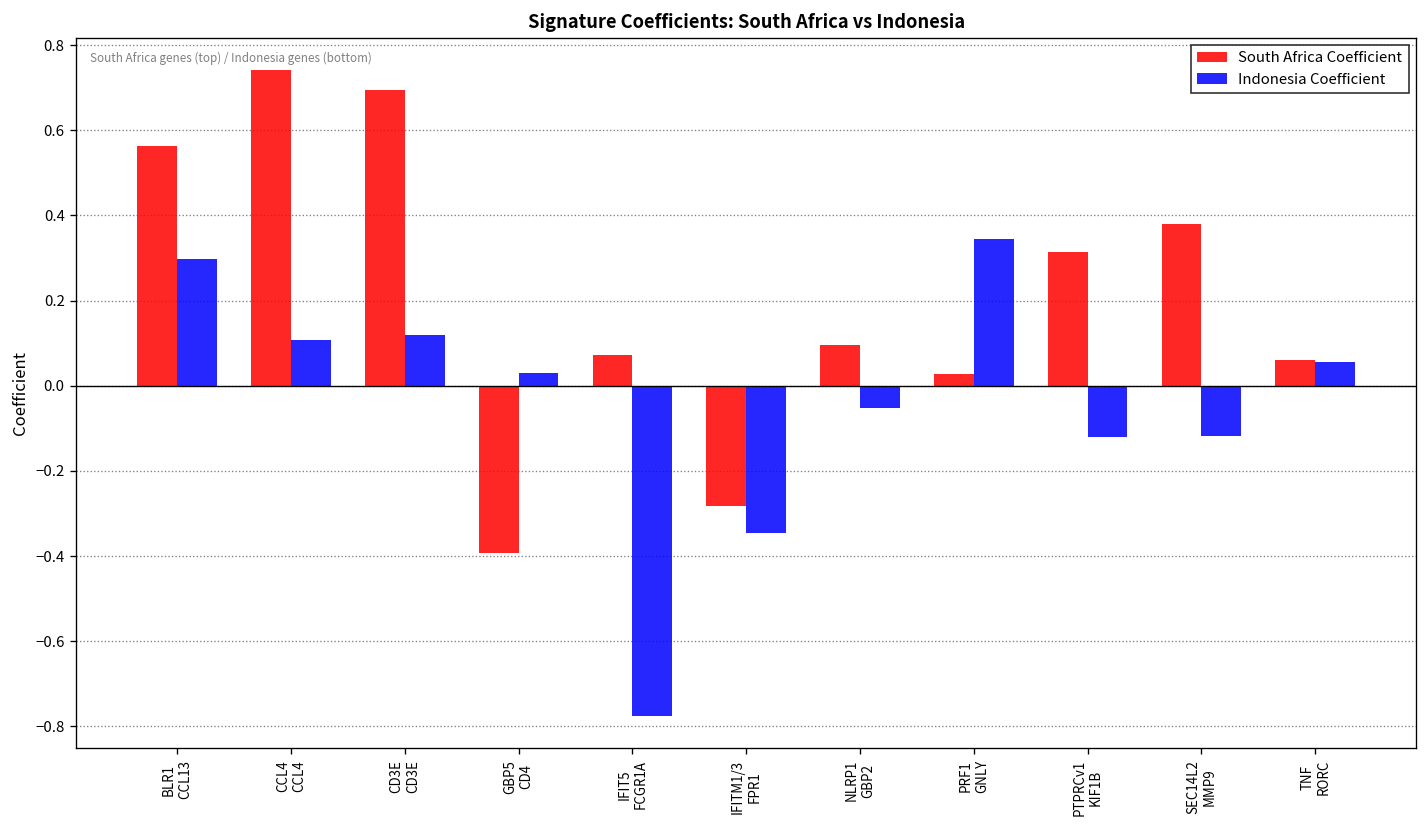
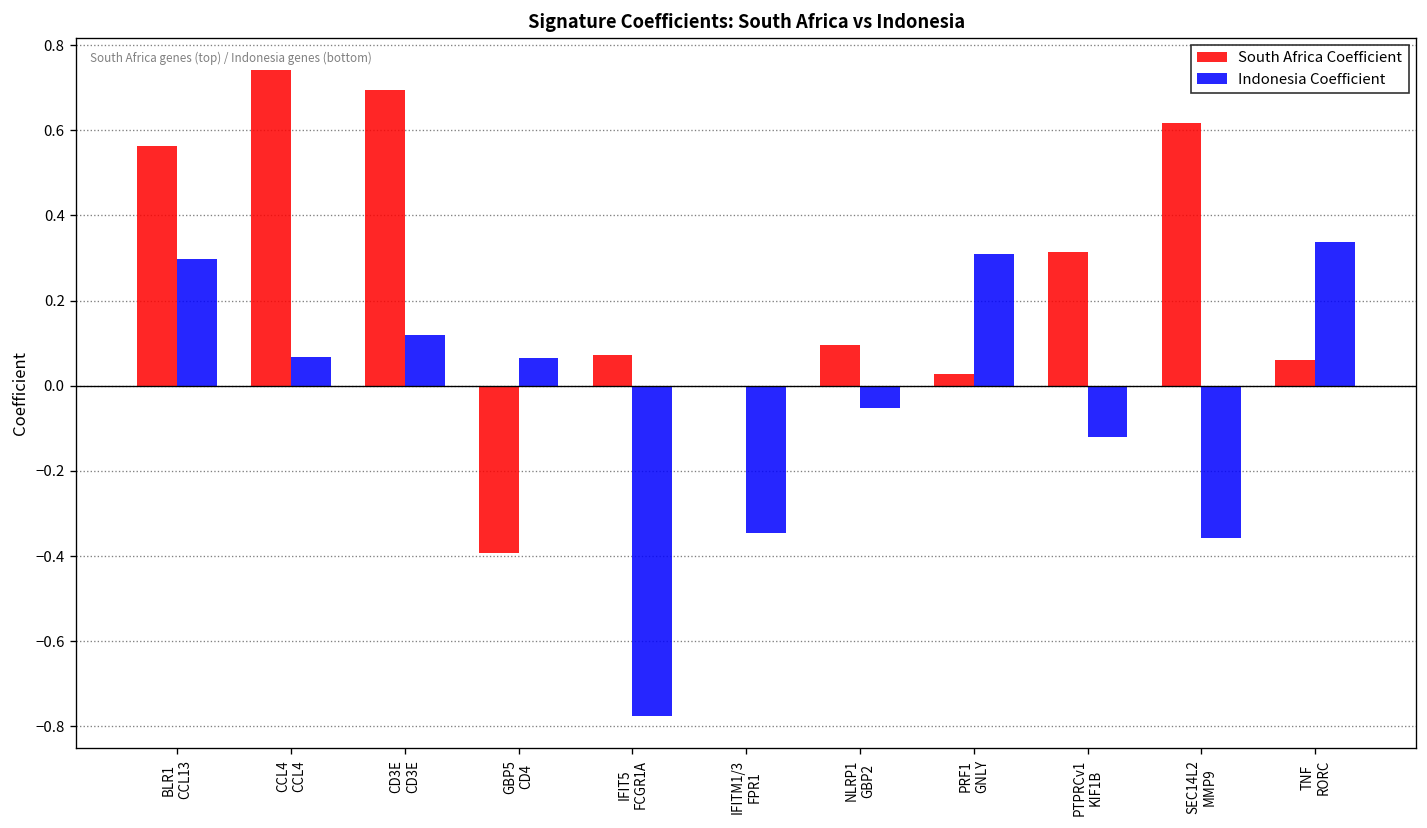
  {
    "South Africa Coefficient": {
      "BLR1 CCL13": 0.56,
      "CCL4 CCL4": 0.74,
      "CD3E CD3E": 0.69,
      "GBP5 CD4": -0.39,
      "IFIT5 FCGR1A": 0.07,
-     "IFITM1/3 FPR1": -0.28,
+     "IFITM1/3 FPR1": 0.00,
      "NLRP1 GBP2": 0.10,
      "PRF1 GNLY": 0.03,
      "PTPRCv1 KIF1B": 0.32,
-     "SEC14L2 MMP9": 0.38,
+     "SEC14L2 MMP9": 0.62,
      "TNF RORC": 0.06
    },
    "Indonesia Coefficient": {
      "BLR1 CCL13": 0.30,
-     "CCL4 CCL4": 0.11,
+     "CCL4 CCL4": 0.07,
      "CD3E CD3E": 0.12,
-     "GBP5 CD4": 0.03,
+     "GBP5 CD4": 0.06,
      "IFIT5 FCGR1A": -0.78,
      "IFITM1/3 FPR1": -0.35,
      "NLRP1 GBP2": -0.05,
-     "PRF1 GNLY": 0.34,
+     "PRF1 GNLY": 0.31,
      "PTPRCv1 KIF1B": -0.12,
-     "SEC14L2 MMP9": -0.12,
-     "TNF RORC": 0.06
+     "SEC14L2 MMP9": -0.36,
+     "TNF RORC": 0.34
    }
  }
